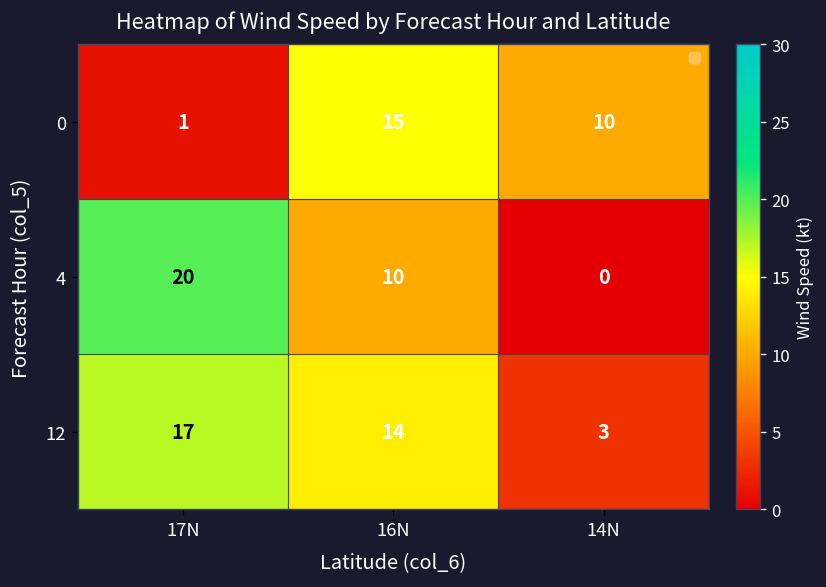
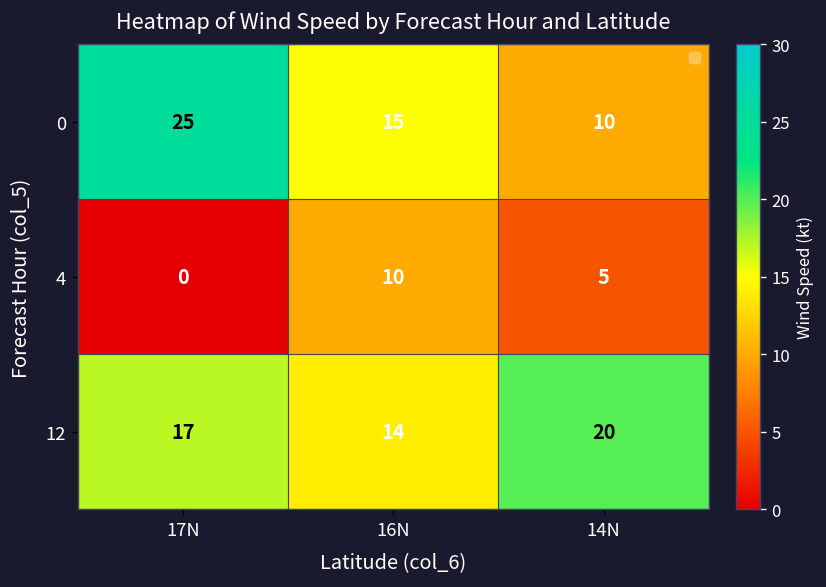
  {
    "0": {
-     "17N": 1,
+     "17N": 25,
      "16N": 15,
      "14N": 10
    },
    "4": {
-     "17N": 20,
+     "17N": 0,
      "16N": 10,
-     "14N": 0
+     "14N": 5
    },
    "12": {
      "17N": 17,
      "16N": 14,
-     "14N": 3
+     "14N": 20
    }
  }
